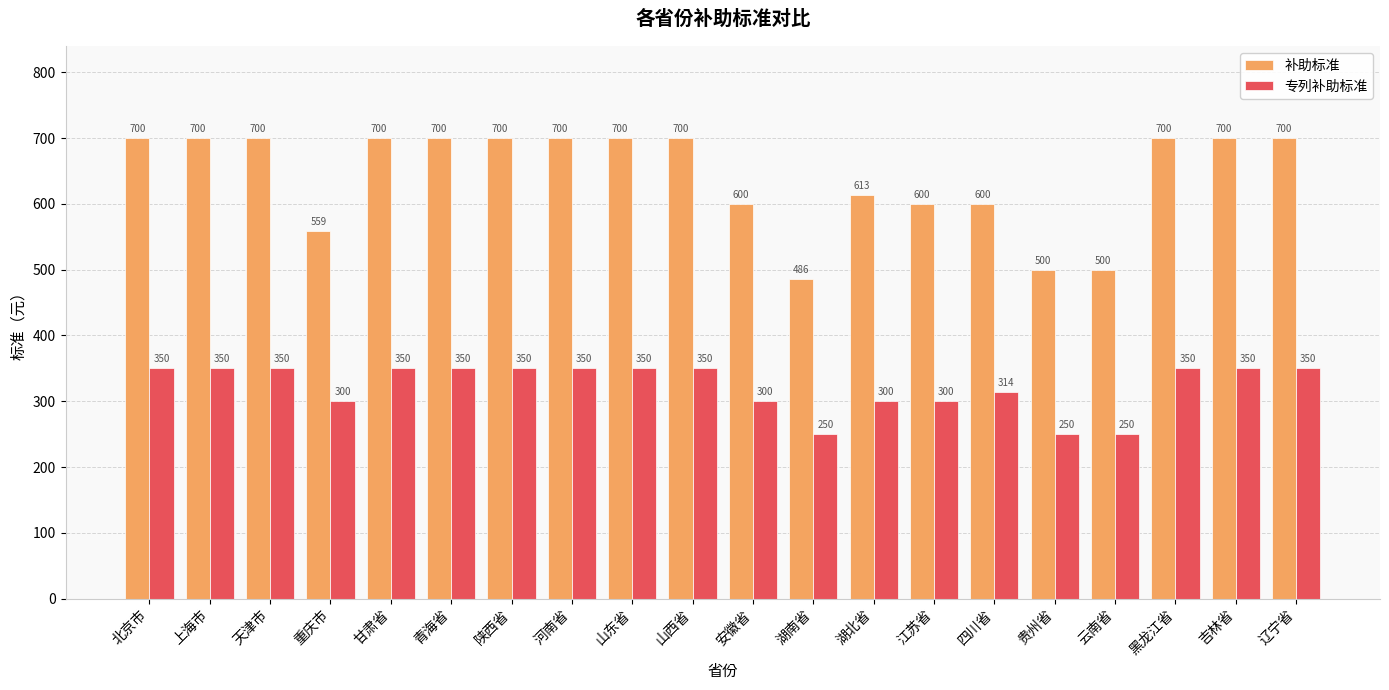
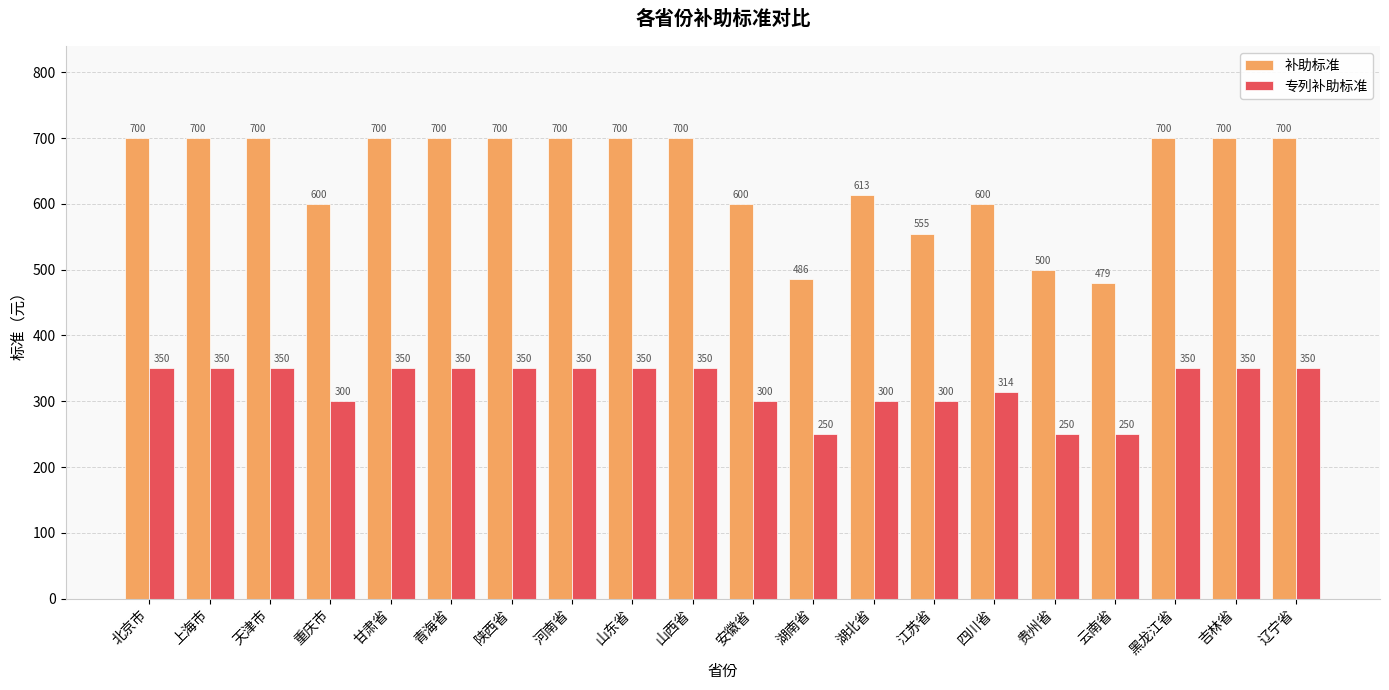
  {
    "补助标准": {
      "北京市": 700,
      "上海市": 700,
      "天津市": 700,
-     "重庆市": 559,
+     "重庆市": 600,
      "甘肃省": 700,
      "青海省": 700,
      "陕西省": 700,
      "河南省": 700,
      "山东省": 700,
      "山西省": 700,
      "安徽省": 600,
      "湖南省": 486,
      "湖北省": 613,
-     "江苏省": 600,
+     "江苏省": 555,
      "四川省": 600,
      "贵州省": 500,
-     "云南省": 500,
+     "云南省": 479,
      "黑龙江省": 700,
      "吉林省": 700,
      "辽宁省": 700
    },
    "专列补助标准": {
      "北京市": 350,
      "上海市": 350,
      "天津市": 350,
      "重庆市": 300,
      "甘肃省": 350,
      "青海省": 350,
      "陕西省": 350,
      "河南省": 350,
      "山东省": 350,
      "山西省": 350,
      "安徽省": 300,
      "湖南省": 250,
      "湖北省": 300,
      "江苏省": 300,
      "四川省": 314,
      "贵州省": 250,
      "云南省": 250,
      "黑龙江省": 350,
      "吉林省": 350,
      "辽宁省": 350
    }
  }
